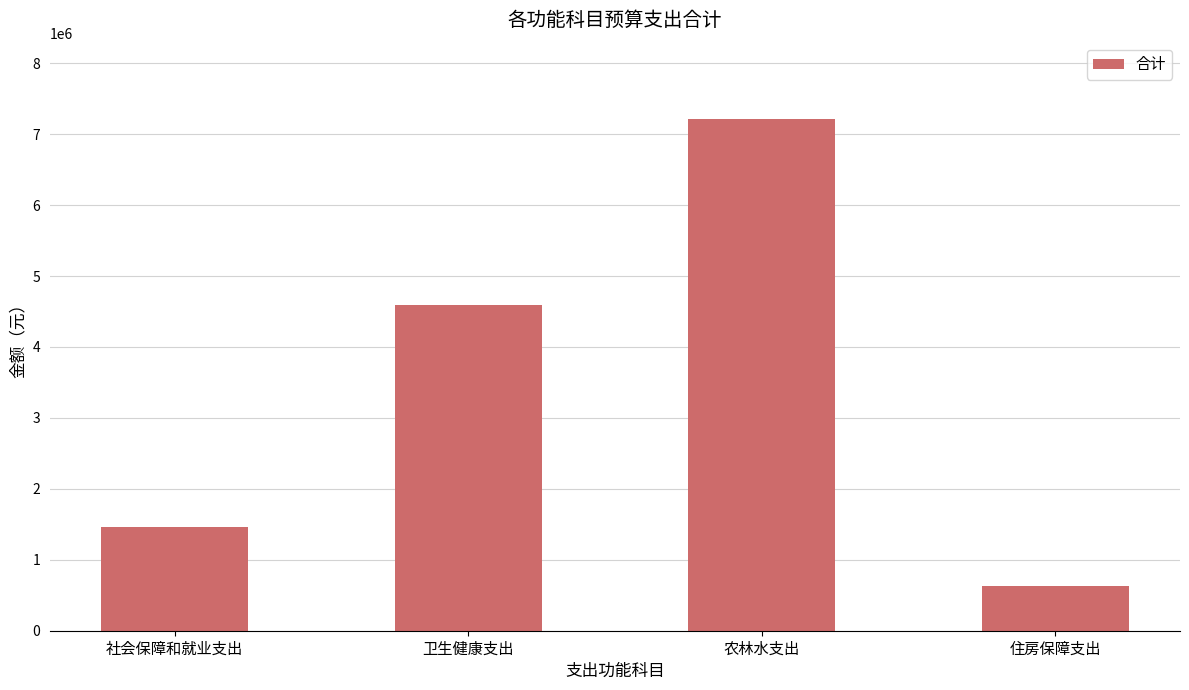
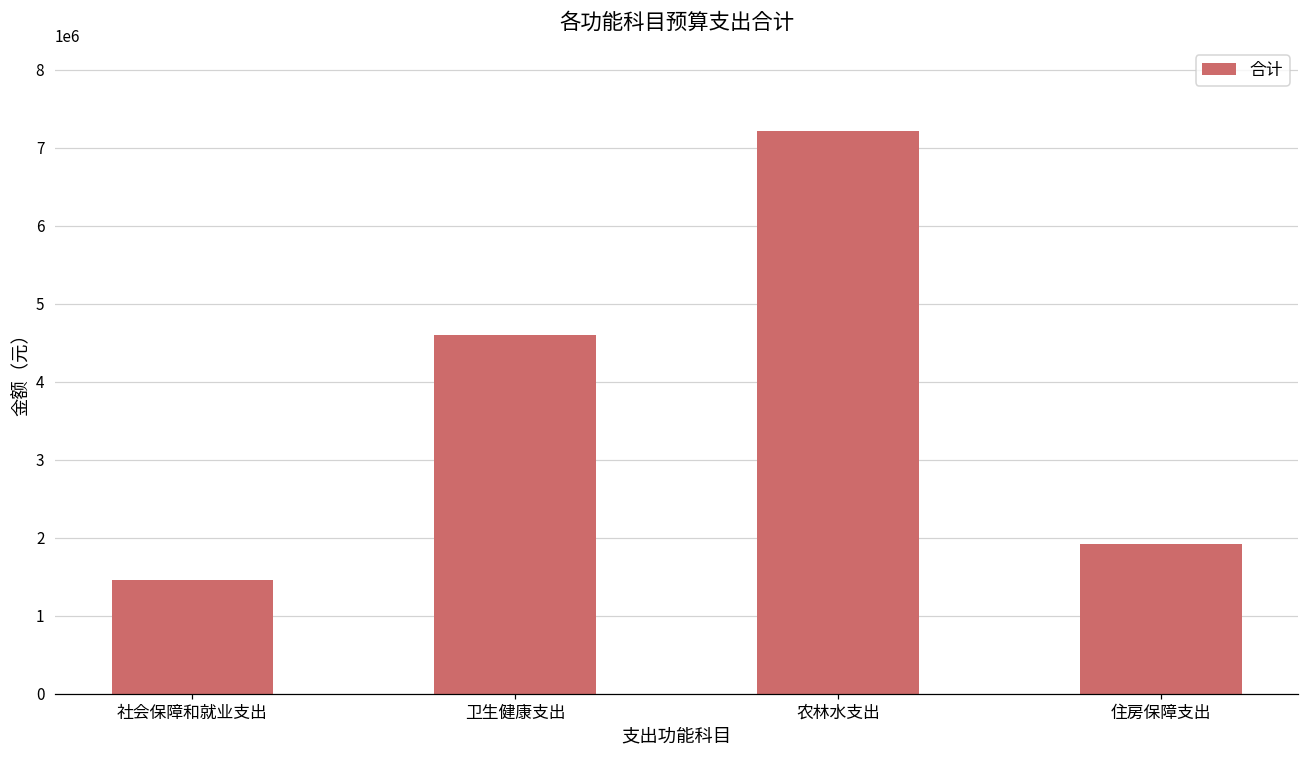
  {
    "社会保障和就业支出": 1500000,
    "卫生健康支出": 4600000,
    "农林水支出": 7200000,
-   "住房保障支出": 600000
+   "住房保障支出": 1900000
  }
